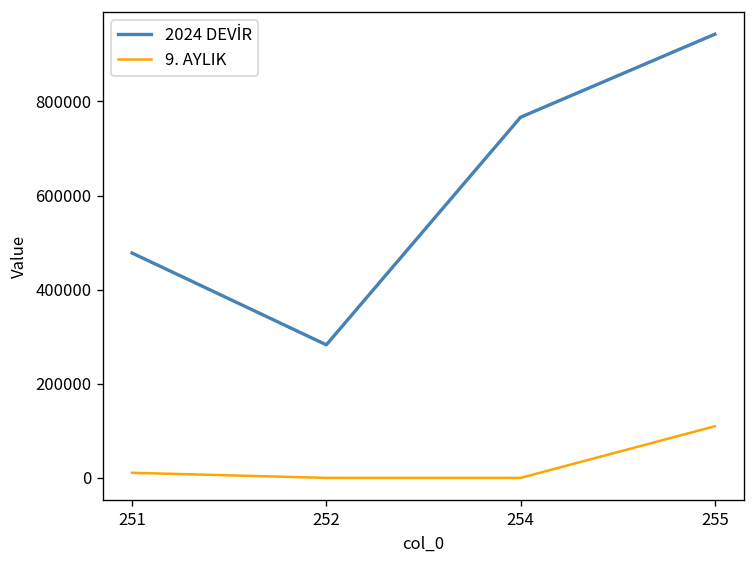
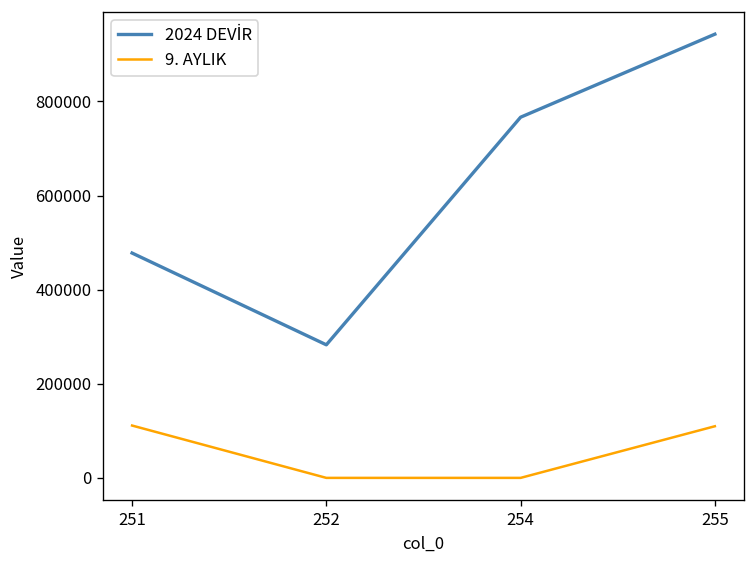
  {
    "2024 DEVİR": {
      "251": 480000,
      "252": 280000,
      "254": 770000,
      "255": 940000
    },
    "9. AYLIK": {
-     "251": 10000,
+     "251": 110000,
      "252": 0,
      "254": 0,
      "255": 110000
    }
  }
